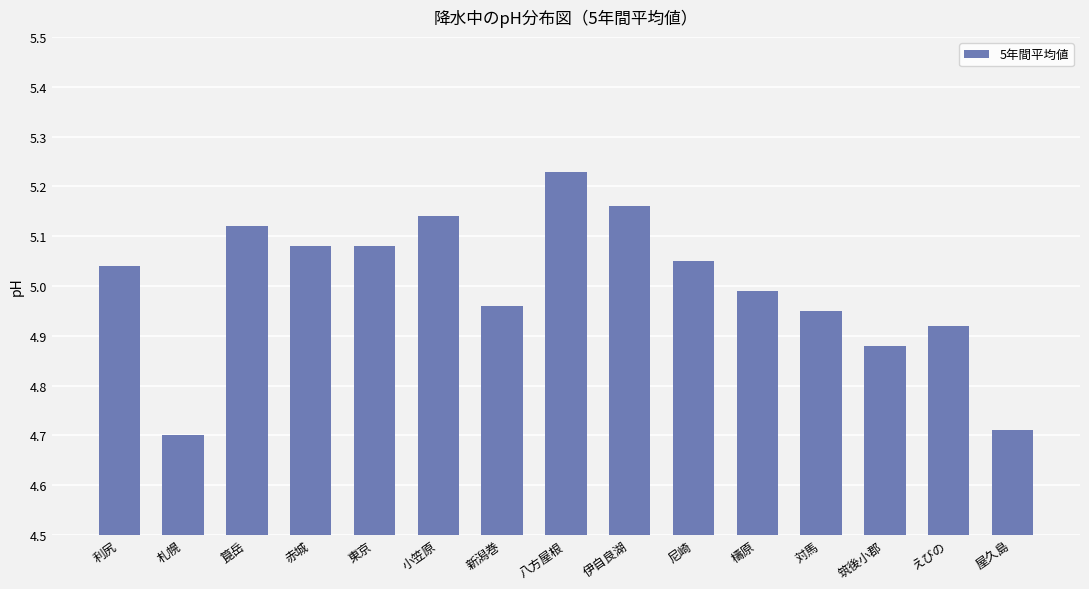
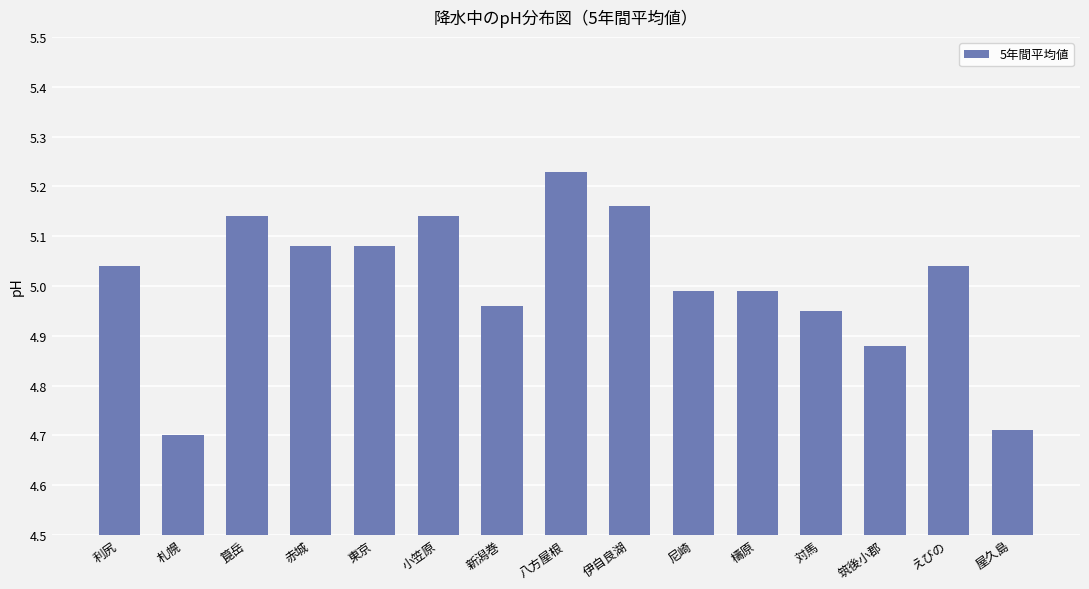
  {
    "利尻": 5.04,
    "札幌": 4.70,
-   "箟岳": 5.12,
+   "箟岳": 5.14,
    "赤城": 5.08,
    "東京": 5.08,
    "小笠原": 5.14,
    "新潟巻": 4.96,
    "八方屋根": 5.23,
    "伊自良湖": 5.16,
-   "尼崎": 5.05,
+   "尼崎": 4.99,
    "檮原": 4.99,
    "対馬": 4.95,
    "筑後小郡": 4.88,
-   "えびの": 4.92,
+   "えびの": 5.04,
    "屋久島": 4.71
  }
